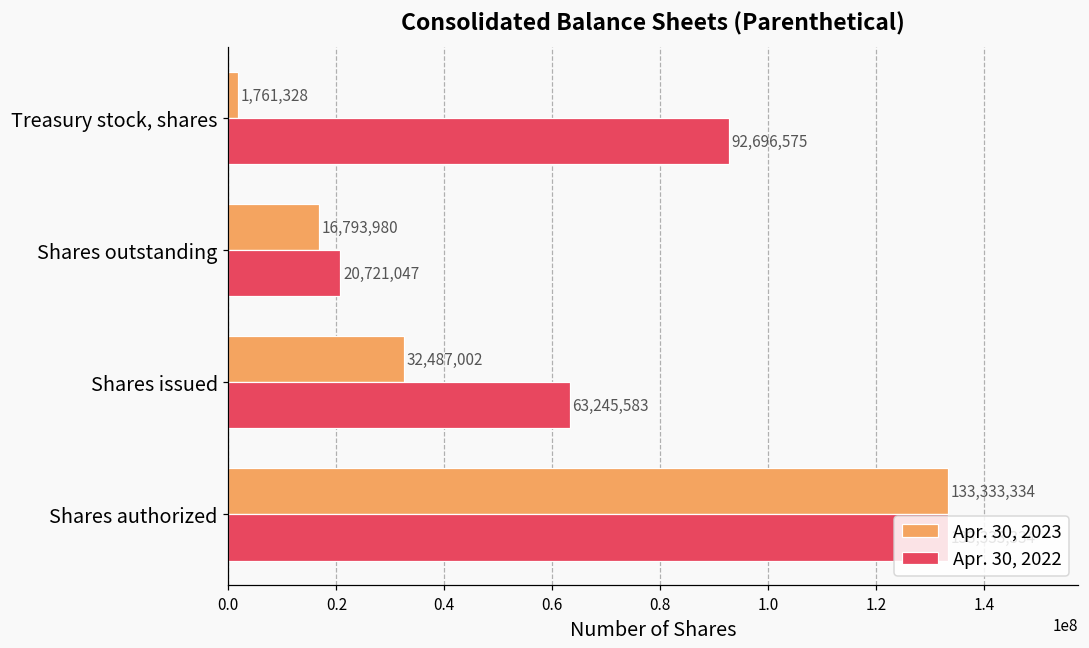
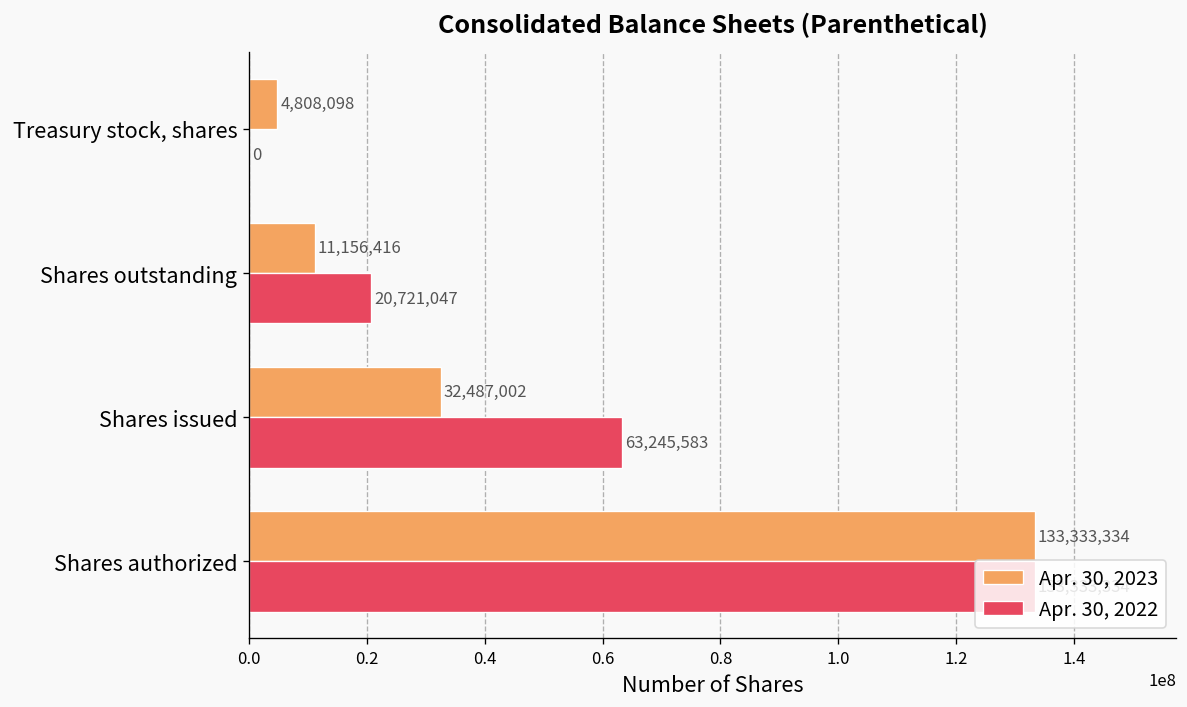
  {
    "Apr. 30, 2023": {
-     "Treasury stock, shares": "1,761,328",
-     "Shares outstanding": "16,793,980",
+     "Treasury stock, shares": "4,808,098",
+     "Shares outstanding": "11,156,416",
      "Shares issued": "32,487,002",
      "Shares authorized": "133,333,334"
    },
    "Apr. 30, 2022": {
-     "Treasury stock, shares": "92,696,575",
+     "Treasury stock, shares": "0",
      "Shares outstanding": "20,721,047",
      "Shares issued": "63,245,583"
    }
  }
